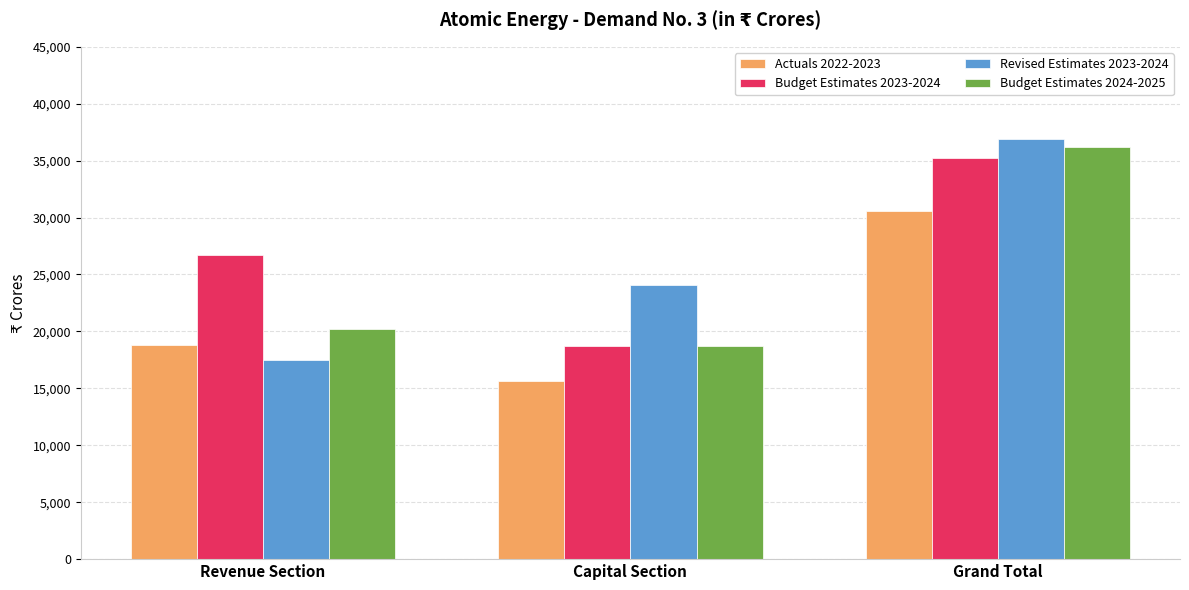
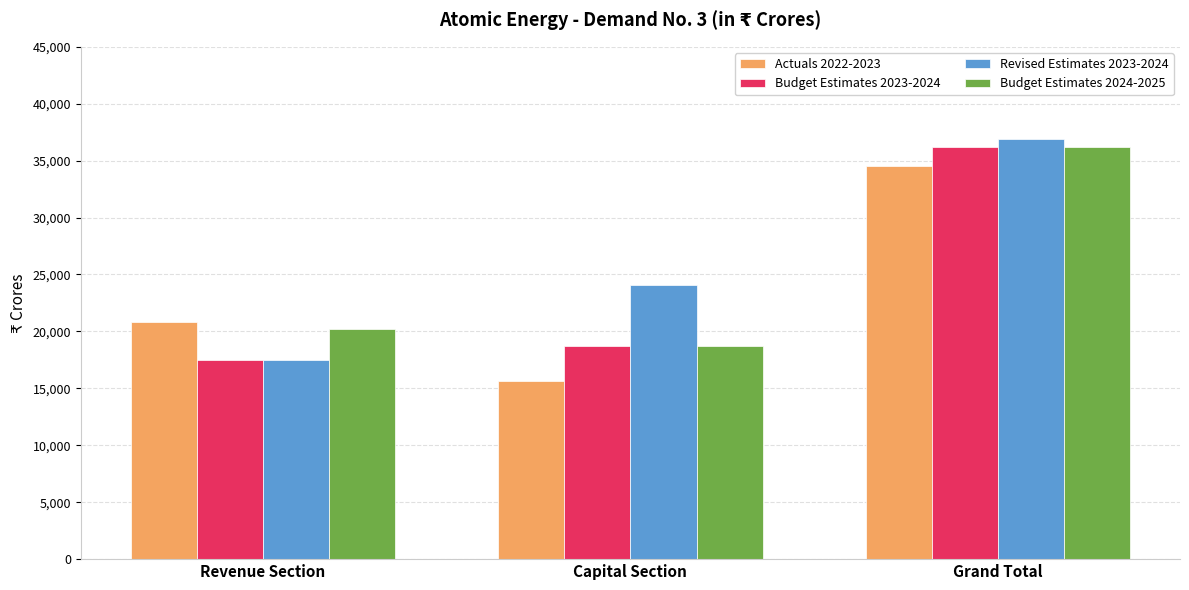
  {
    "Actuals 2022-2023": {
-     "Revenue Section": "18,800",
+     "Revenue Section": "20,800",
      "Capital Section": "15,700",
-     "Grand Total": "30,600"
+     "Grand Total": "34,500"
    },
    "Budget Estimates 2023-2024": {
-     "Revenue Section": "26,700",
+     "Revenue Section": "17,500",
      "Capital Section": "18,700",
-     "Grand Total": "35,300"
+     "Grand Total": "36,200"
    },
    "Revised Estimates 2023-2024": {
      "Revenue Section": "17,500",
      "Capital Section": "24,000",
      "Grand Total": "36,900"
    },
    "Budget Estimates 2024-2025": {
      "Revenue Section": "20,300",
      "Capital Section": "18,700",
      "Grand Total": "36,200"
    }
  }
